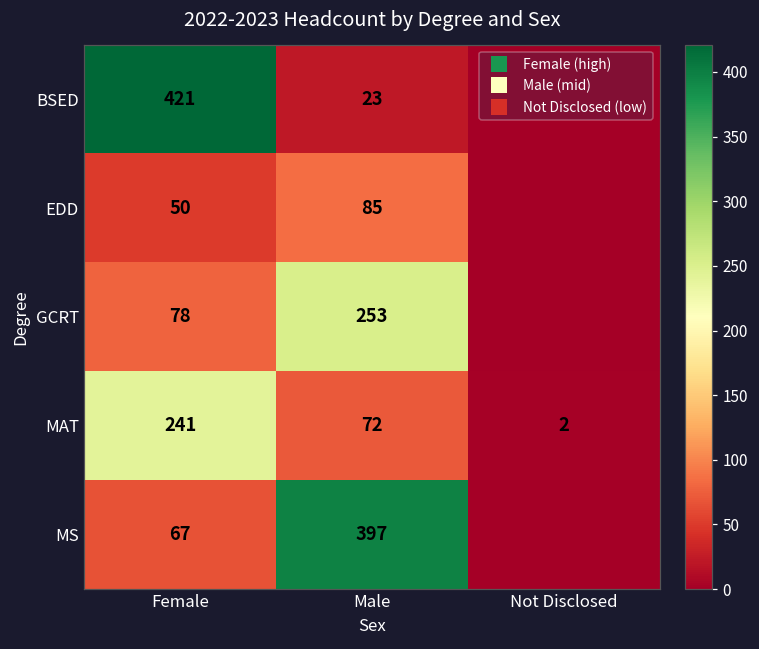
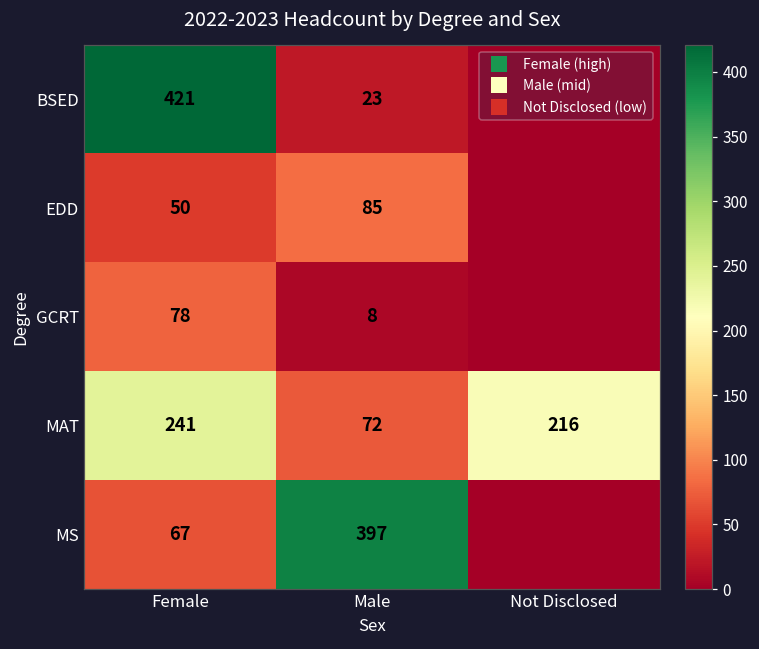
  {
    "BSED": {
      "Female": 421,
      "Male": 23
    },
    "EDD": {
      "Female": 50,
      "Male": 85
    },
    "GCRT": {
      "Female": 78,
-     "Male": 253
+     "Male": 8
    },
    "MAT": {
      "Female": 241,
      "Male": 72,
-     "Not Disclosed": 2
+     "Not Disclosed": 216
    },
    "MS": {
      "Female": 67,
      "Male": 397
    }
  }
